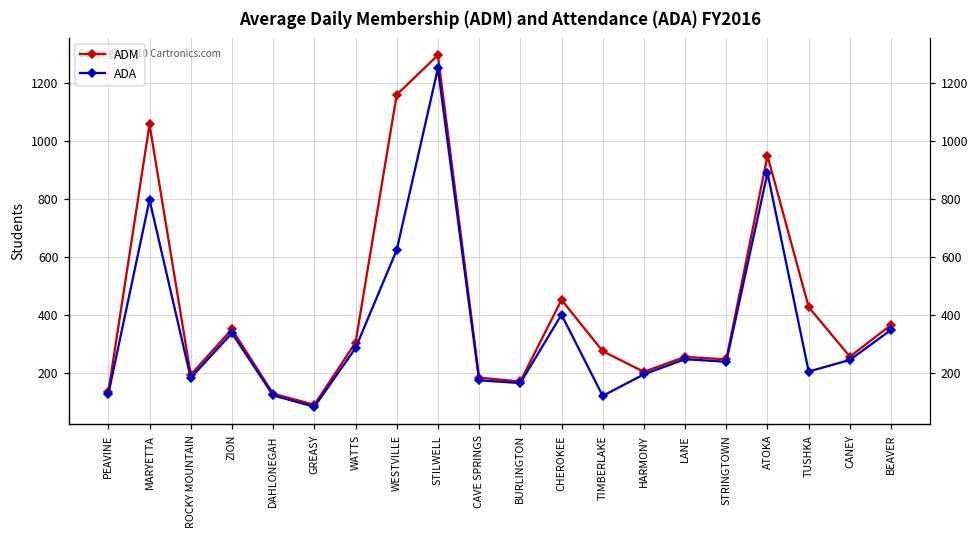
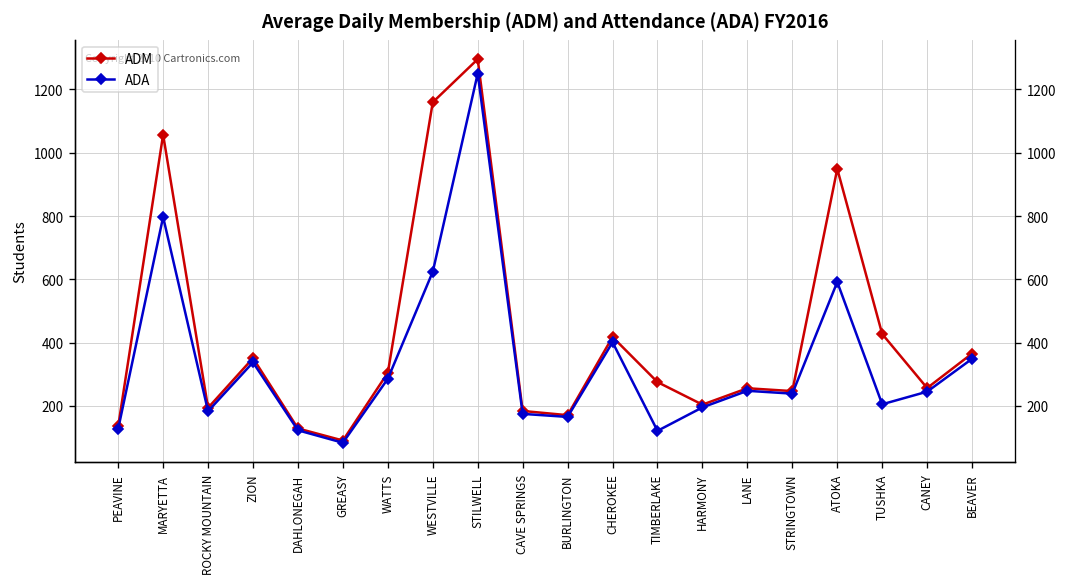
  {
    "ADM": {
      "MARYETTA": 1060,
      "ROCKY MOUNTAIN": 190,
      "ZION": 350,
      "WATTS": 300,
      "WESTVILLE": 1160,
      "STILWELL": 1300,
-     "CHEROKEE": 450,
+     "CHEROKEE": 420,
      "TIMBERLAKE": 280,
      "ATOKA": 950,
      "TUSHKA": 430,
      "CANEY": 260,
      "BEAVER": 370
    },
    "ADA": {
      "MARYETTA": 800,
      "ROCKY MOUNTAIN": 180,
      "ZION": 340,
      "WATTS": 290,
      "WESTVILLE": 620,
      "STILWELL": 1250,
      "CHEROKEE": 400,
      "TIMBERLAKE": 120,
-     "ATOKA": 890,
+     "ATOKA": 590,
      "TUSHKA": 210,
      "CANEY": 250,
      "BEAVER": 350
    }
  }
